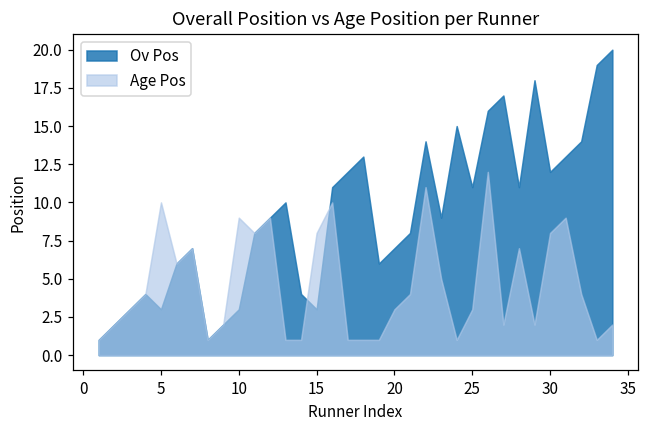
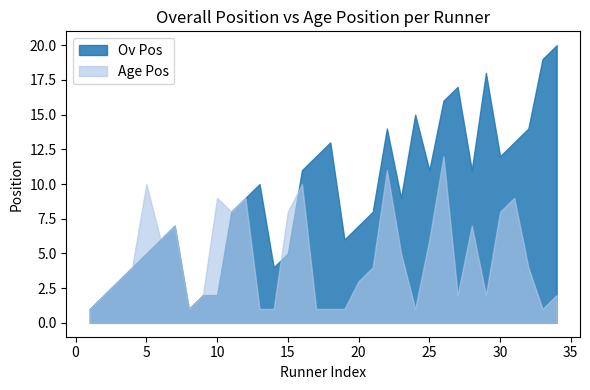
  {
    "Ov Pos": {
-     "5": 3,
-     "10": 3,
-     "15": 3,
+     "5": 5,
+     "10": 2,
+     "15": 5,
      "20": 7,
      "25": 11,
      "30": 12
    },
    "Age Pos": {
      "5": 10,
      "10": 9,
      "15": 8,
      "20": 3,
-     "25": 3,
+     "25": 6,
      "30": 8
    }
  }
